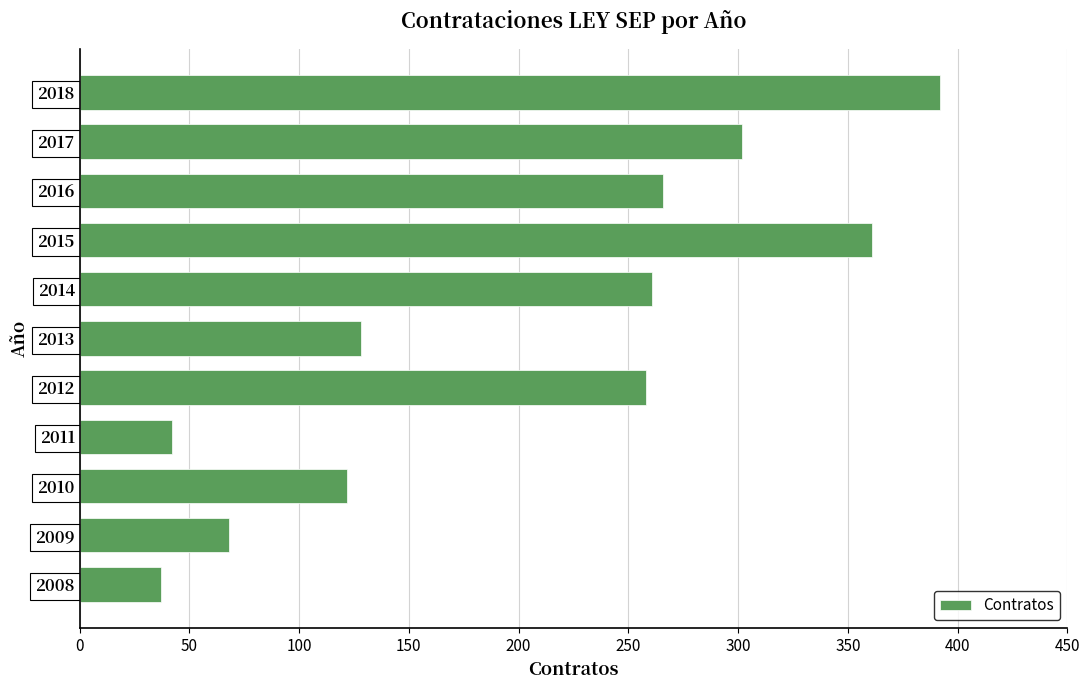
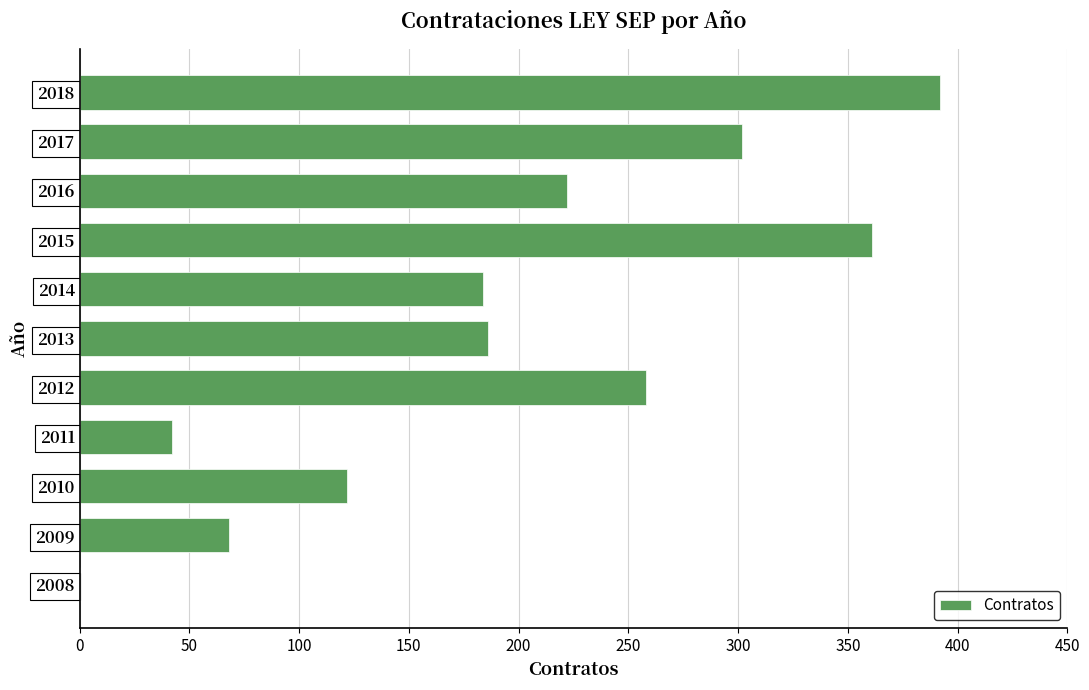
  {
    "2018": 392,
    "2017": 302,
-   "2016": 266,
+   "2016": 222,
    "2015": 361,
-   "2014": 261,
-   "2013": 128,
+   "2014": 184,
+   "2013": 186,
    "2012": 258,
    "2011": 42,
    "2010": 122,
    "2009": 68,
-   "2008": 37
+   "2008": 0
  }
